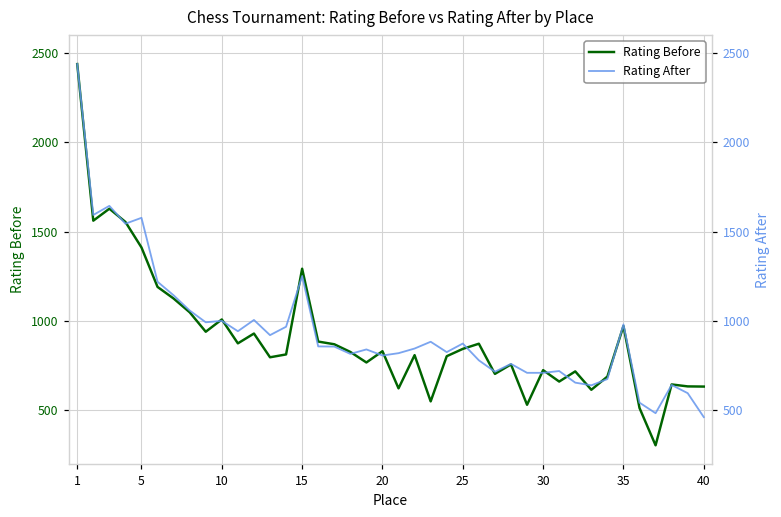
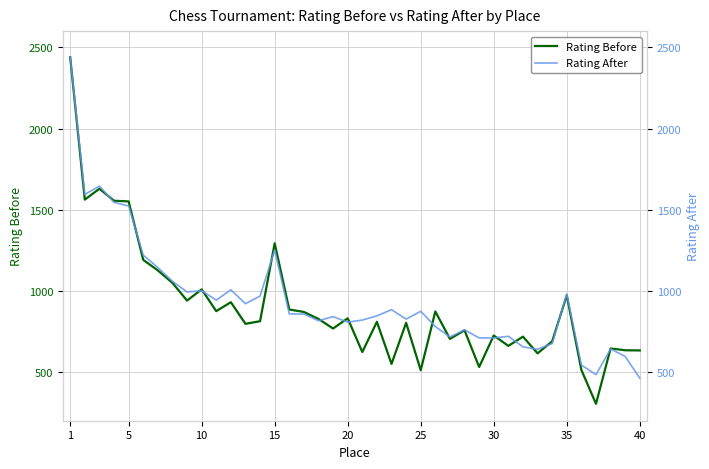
  {
    "Rating Before": {
      "1": 2440,
-     "5": 1410,
+     "5": 1550,
      "10": 1010,
      "15": 1290,
      "20": 830,
-     "25": 840,
+     "25": 510,
      "30": 730,
      "35": 970,
      "40": 630
    },
    "Rating After": {
      "1": 2440,
-     "5": 1580,
+     "5": 1520,
      "10": 1000,
      "15": 1250,
      "20": 810,
      "25": 870,
      "30": 710,
      "35": 980,
      "40": 460
    }
  }
